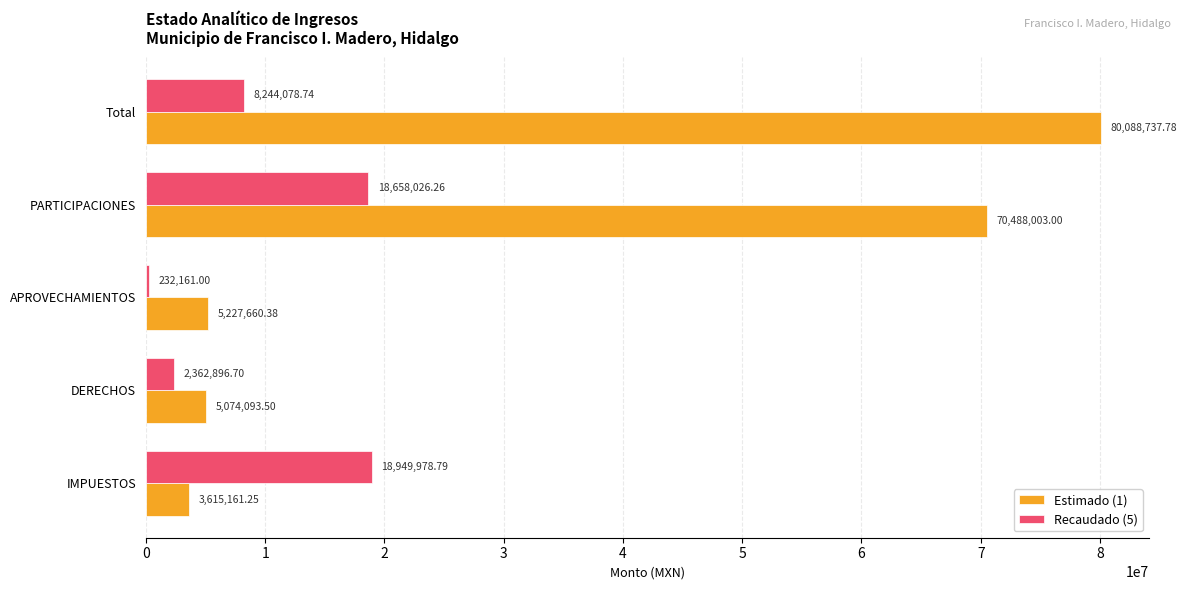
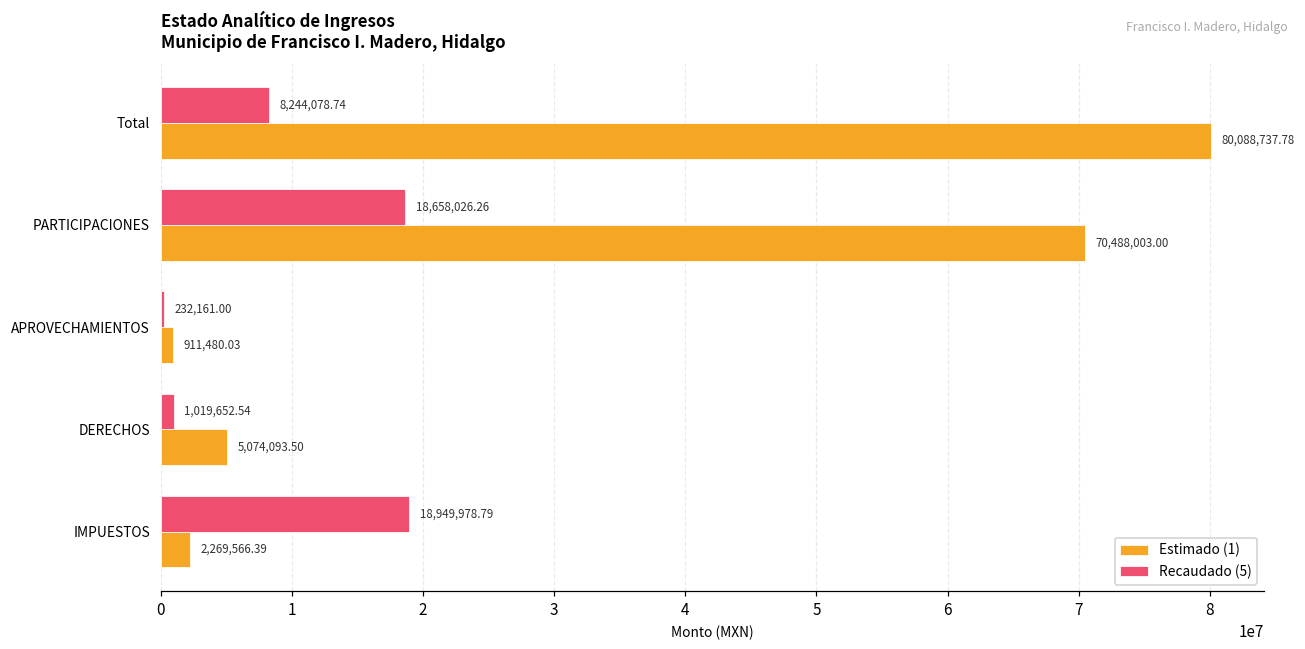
  {
    "Estimado (1)": {
      "Total": "80,088,737.78",
      "PARTICIPACIONES": "70,488,003.00",
-     "APROVECHAMIENTOS": "5,227,660.38",
+     "APROVECHAMIENTOS": "911,480.03",
      "DERECHOS": "5,074,093.50",
-     "IMPUESTOS": "3,615,161.25"
+     "IMPUESTOS": "2,269,566.39"
    },
    "Recaudado (5)": {
      "Total": "8,244,078.74",
      "PARTICIPACIONES": "18,658,026.26",
      "APROVECHAMIENTOS": "232,161.00",
-     "DERECHOS": "2,362,896.70",
+     "DERECHOS": "1,019,652.54",
      "IMPUESTOS": "18,949,978.79"
    }
  }
